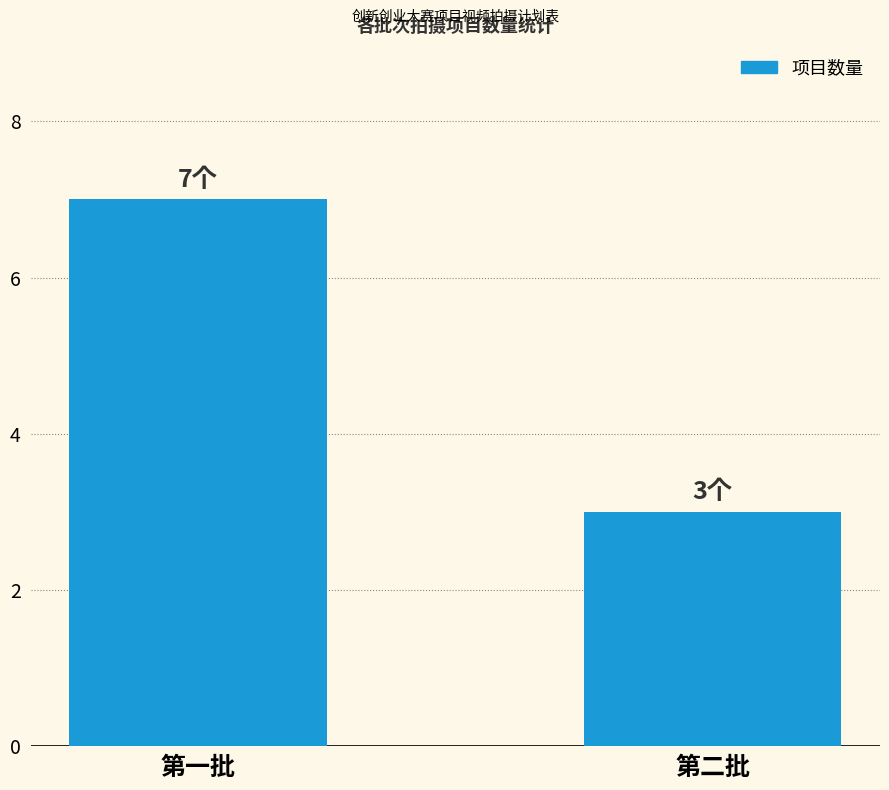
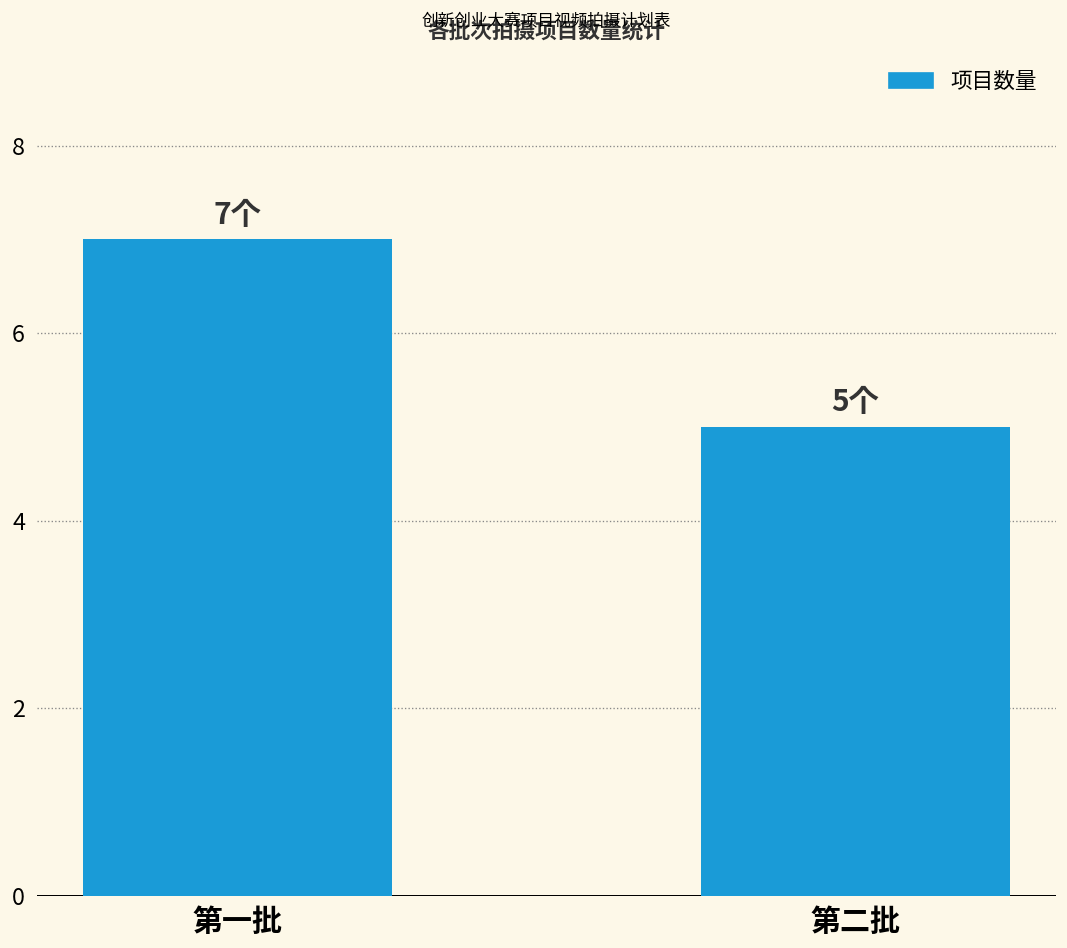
  {
    "第一批": "7个",
-   "第二批": "3个"
+   "第二批": "5个"
  }
